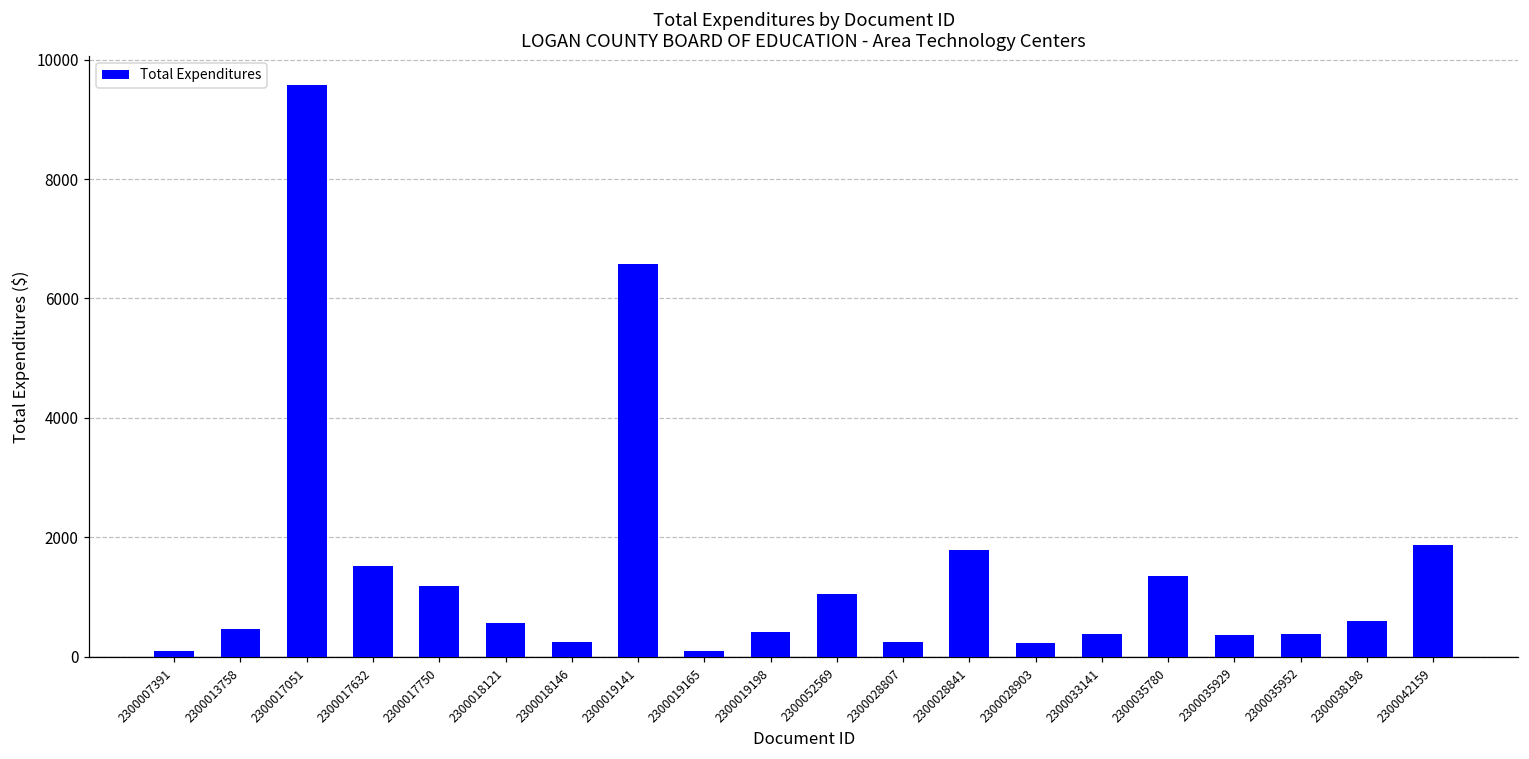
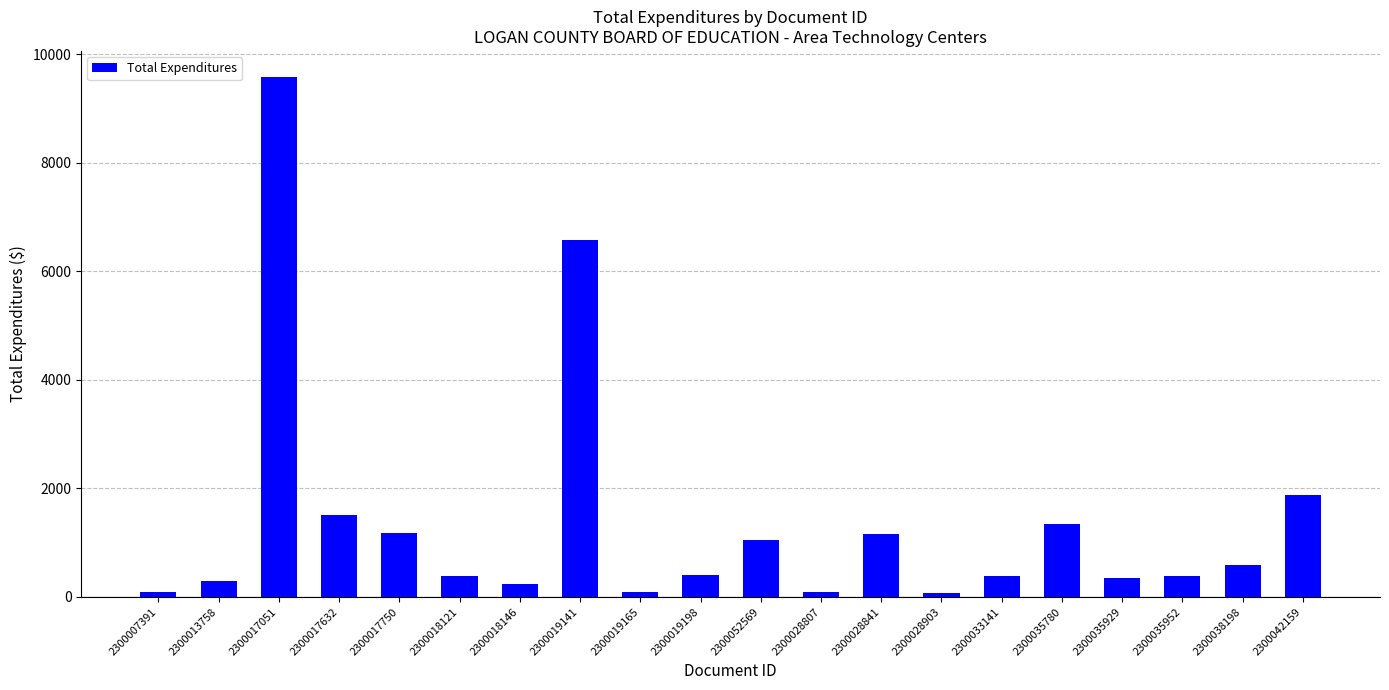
  {
    "2300007391": 100,
-   "2300013758": 500,
+   "2300013758": 300,
    "2300017051": 9600,
    "2300017632": 1500,
    "2300017750": 1200,
-   "2300018121": 600,
+   "2300018121": 400,
    "2300018146": 200,
    "2300019141": 6600,
    "2300019165": 100,
    "2300019198": 400,
    "2300052569": 1100,
-   "2300028807": 200,
-   "2300028841": 1800,
-   "2300028903": 200,
+   "2300028807": 100,
+   "2300028841": 1200,
+   "2300028903": 100,
    "2300033141": 400,
    "2300035780": 1300,
    "2300035929": 400,
    "2300035952": 400,
    "2300038198": 600,
    "2300042159": 1900
  }
